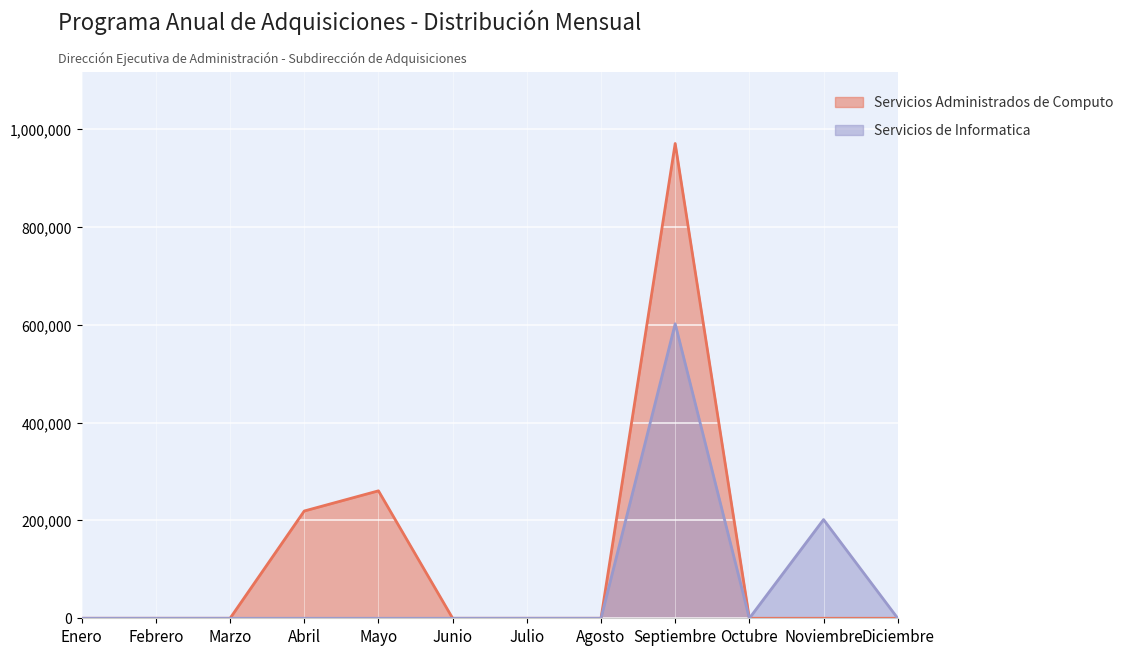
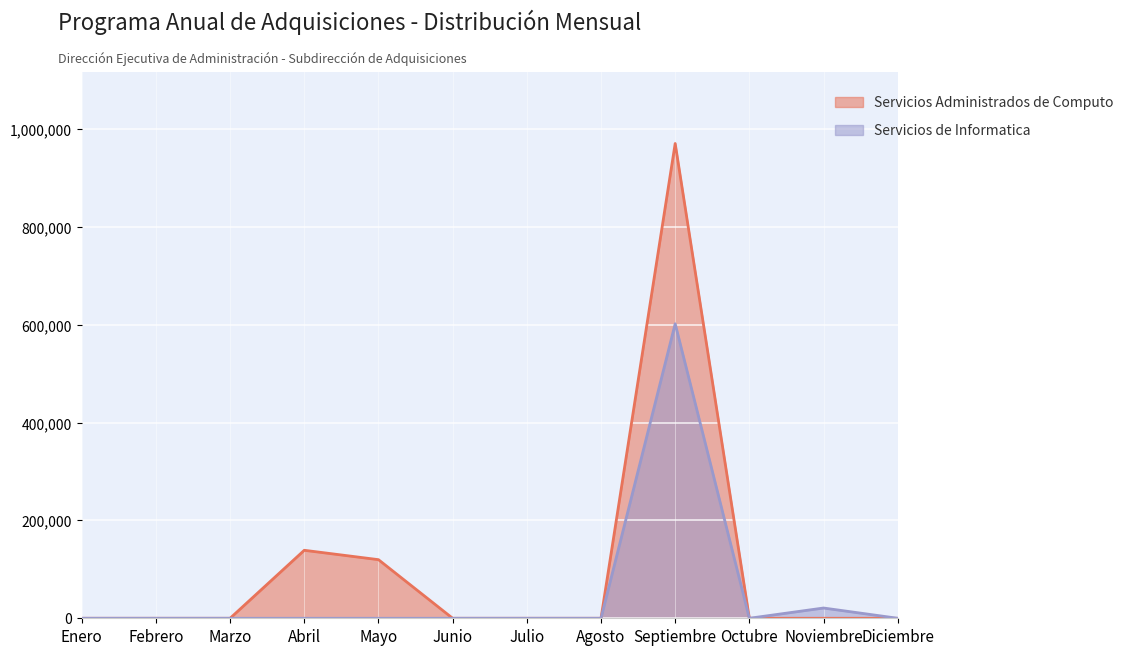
  {
    "Servicios Administrados de Computo": {
-     "Abril": "220,000",
-     "Mayo": "260,000",
+     "Abril": "140,000",
+     "Mayo": "120,000",
      "Septiembre": "970,000",
      "Noviembre": "0"
    },
    "Servicios de Informatica": {
      "Abril": "0",
      "Mayo": "0",
      "Septiembre": "600,000",
-     "Noviembre": "200,000"
+     "Noviembre": "20,000"
    }
  }
